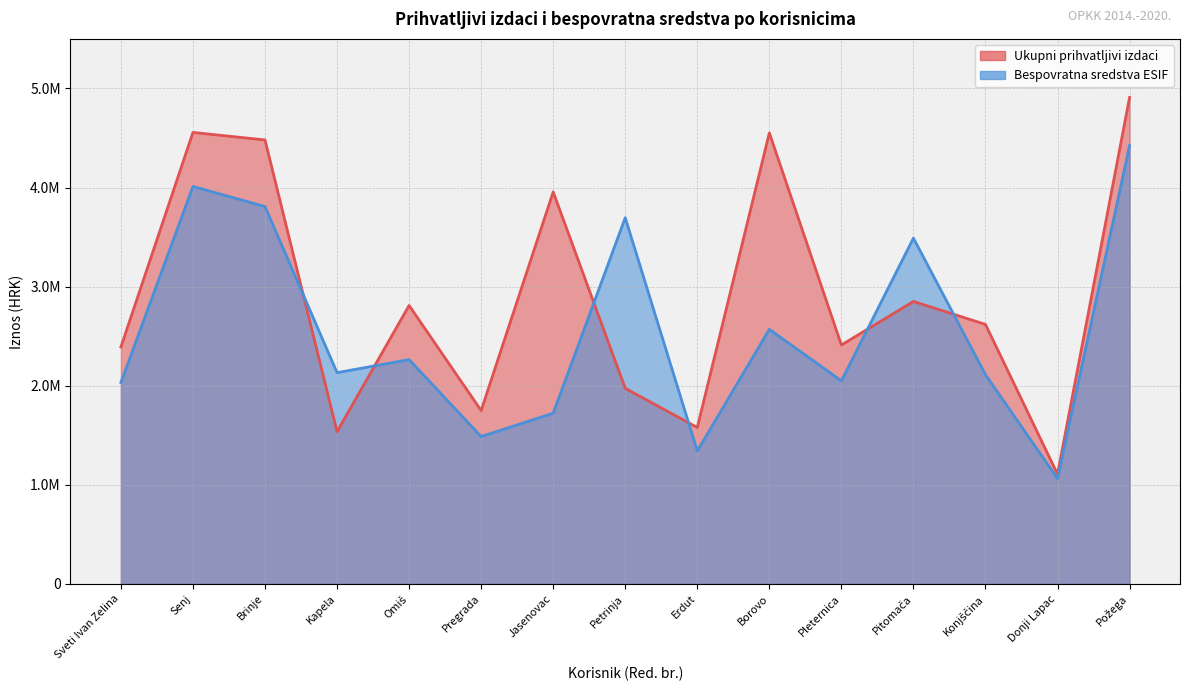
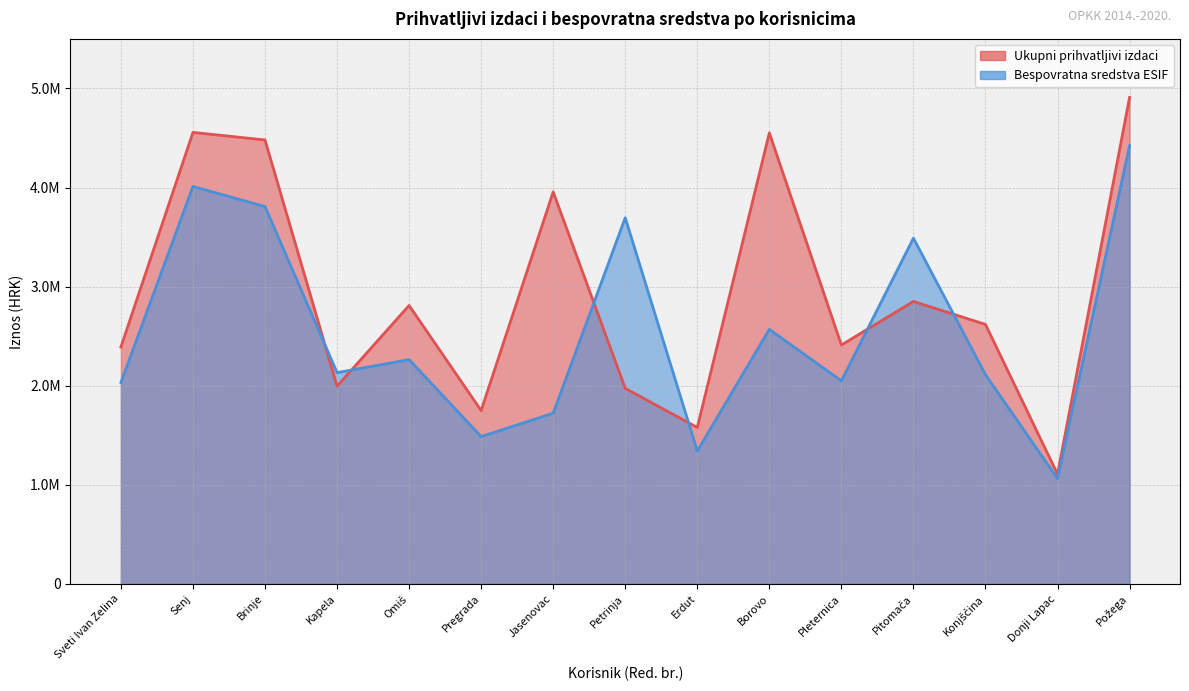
  {
    "Ukupni prihvatljivi izdaci": {
      "Sveti Ivan Zelina": 2400000,
      "Senj": 4600000,
      "Brinje": 4500000,
-     "Kapela": 1500000,
+     "Kapela": 2000000,
      "Omiš": 2800000,
      "Pregrada": 1700000,
      "Jasenovac": 4000000,
      "Petrinja": 2000000,
      "Erdut": 1600000,
      "Borovo": 4600000,
      "Pleternica": 2400000,
      "Pitomača": 2900000,
      "Konjščina": 2600000,
      "Donji Lapac": 1100000,
      "Požega": 4900000
    },
    "Bespovratna sredstva ESIF": {
      "Sveti Ivan Zelina": 2000000,
      "Senj": 4000000,
      "Brinje": 3800000,
      "Kapela": 2100000,
      "Omiš": 2300000,
      "Pregrada": 1500000,
      "Jasenovac": 1700000,
      "Petrinja": 3700000,
      "Erdut": 1300000,
      "Borovo": 2600000,
      "Pleternica": 2000000,
      "Pitomača": 3500000,
      "Konjščina": 2100000,
      "Donji Lapac": 1100000,
      "Požega": 4400000
    }
  }
